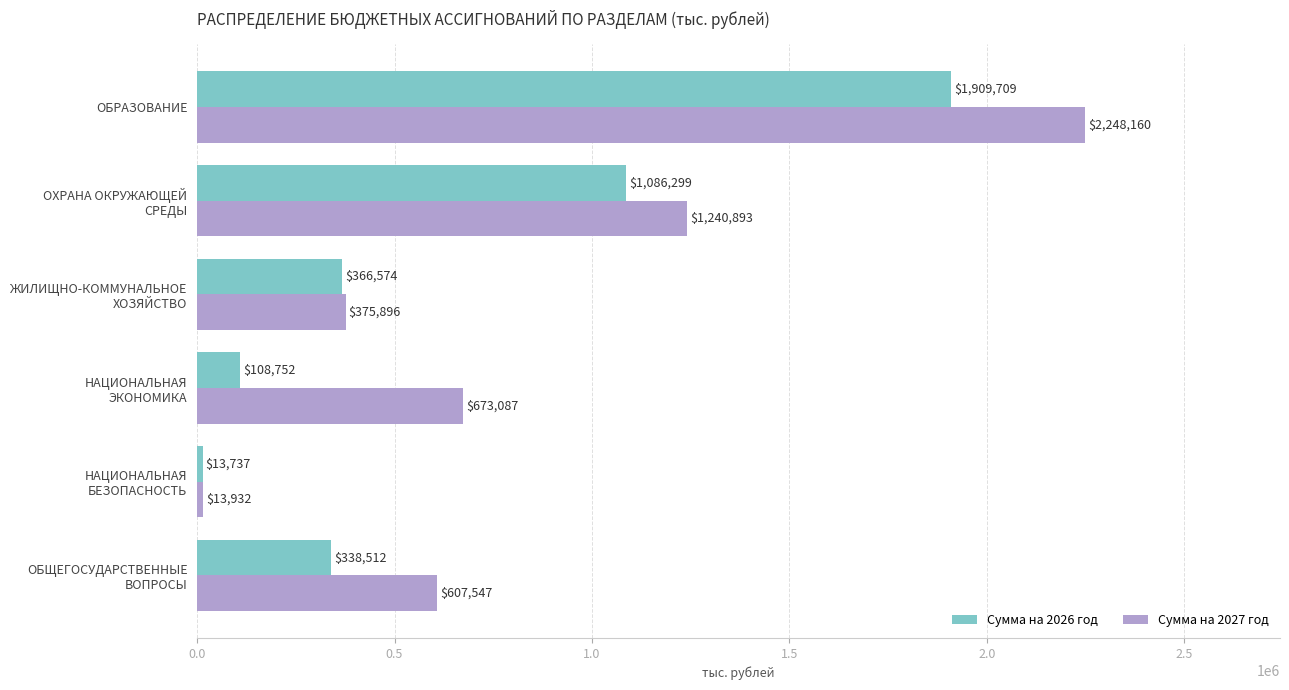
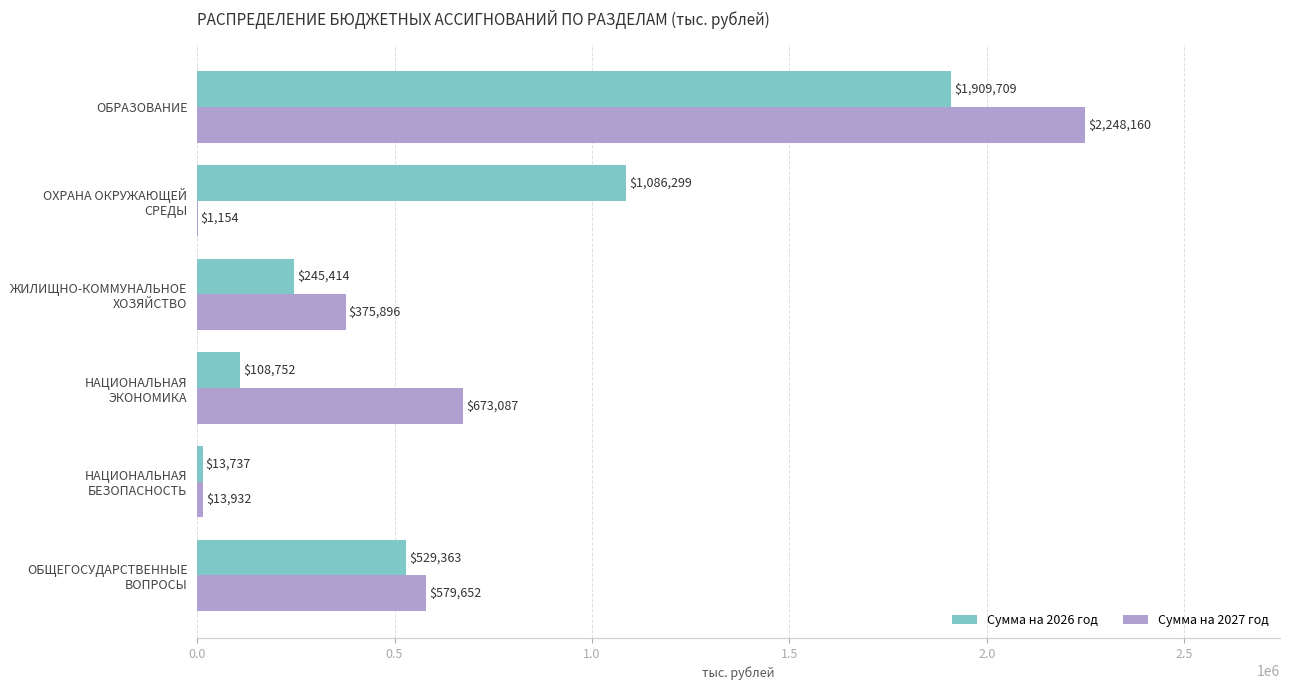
  {
    "Сумма на 2026 год": {
      "ОБРАЗОВАНИЕ": "$1,909,709",
      "ОХРАНА ОКРУЖАЮЩЕЙ СРЕДЫ": "$1,086,299",
-     "ЖИЛИЩНО-КОММУНАЛЬНОЕ ХОЗЯЙСТВО": "$366,574",
+     "ЖИЛИЩНО-КОММУНАЛЬНОЕ ХОЗЯЙСТВО": "$245,414",
      "НАЦИОНАЛЬНАЯ ЭКОНОМИКА": "$108,752",
      "НАЦИОНАЛЬНАЯ БЕЗОПАСНОСТЬ": "$13,737",
-     "ОБЩЕГОСУДАРСТВЕННЫЕ ВОПРОСЫ": "$338,512"
+     "ОБЩЕГОСУДАРСТВЕННЫЕ ВОПРОСЫ": "$529,363"
    },
    "Сумма на 2027 год": {
      "ОБРАЗОВАНИЕ": "$2,248,160",
-     "ОХРАНА ОКРУЖАЮЩЕЙ СРЕДЫ": "$1,240,893",
+     "ОХРАНА ОКРУЖАЮЩЕЙ СРЕДЫ": "$1,154",
      "ЖИЛИЩНО-КОММУНАЛЬНОЕ ХОЗЯЙСТВО": "$375,896",
      "НАЦИОНАЛЬНАЯ ЭКОНОМИКА": "$673,087",
      "НАЦИОНАЛЬНАЯ БЕЗОПАСНОСТЬ": "$13,932",
-     "ОБЩЕГОСУДАРСТВЕННЫЕ ВОПРОСЫ": "$607,547"
+     "ОБЩЕГОСУДАРСТВЕННЫЕ ВОПРОСЫ": "$579,652"
    }
  }
